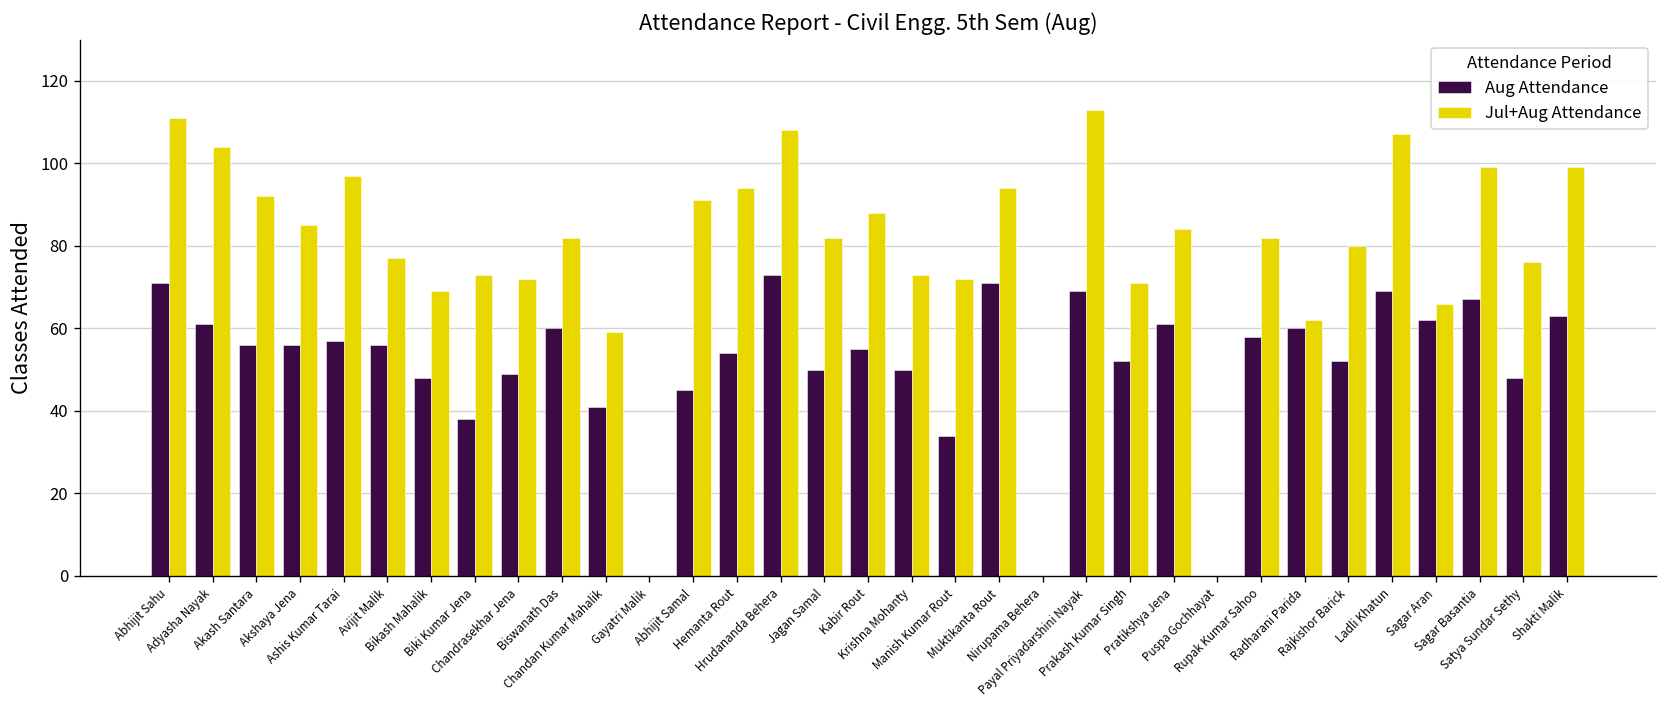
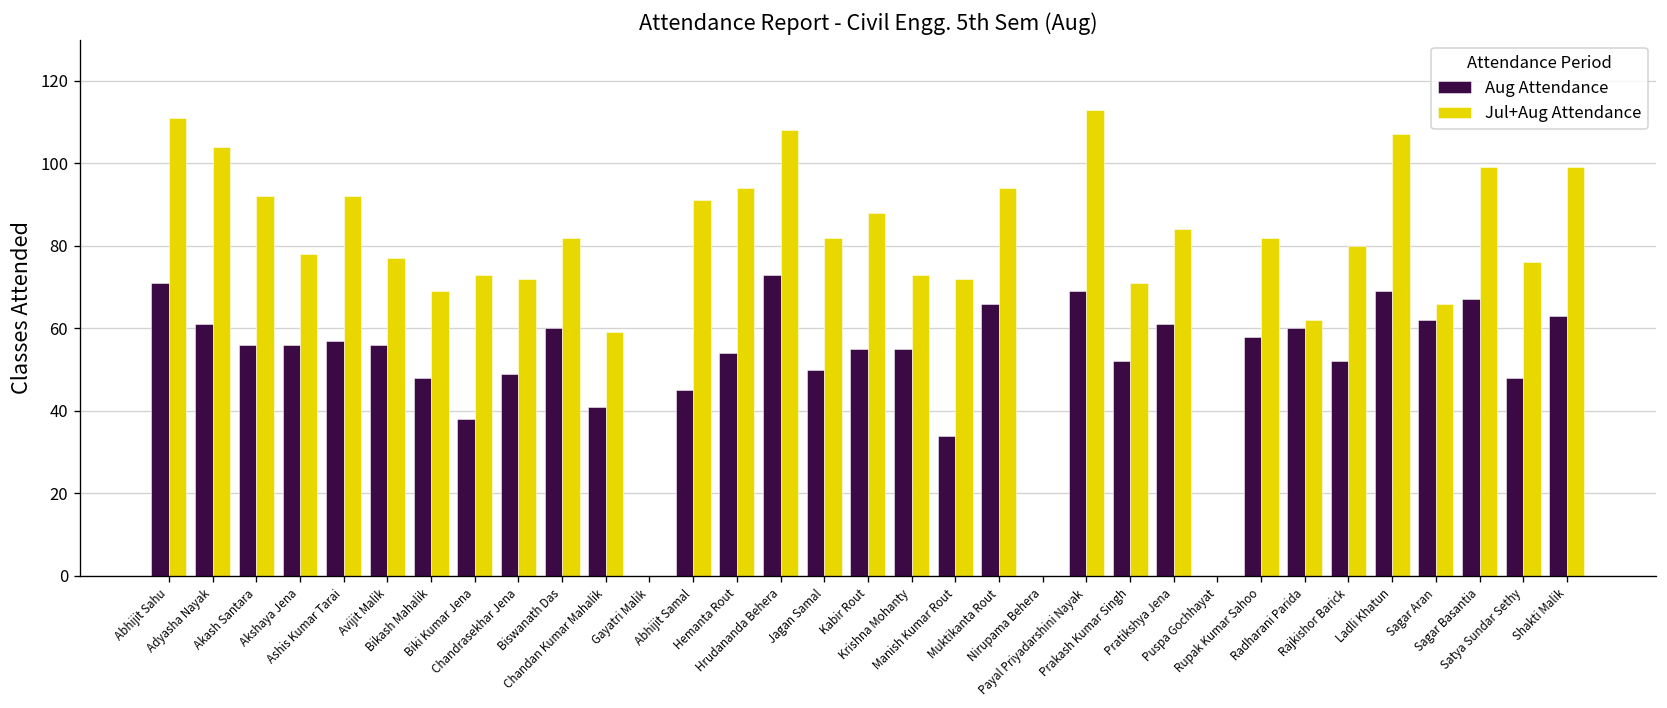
  {
    "Aug Attendance": {
      "Abhijit Sahu": 71,
      "Adyasha Nayak": 61,
      "Akash Santara": 56,
      "Akshaya Jena": 56,
      "Ashis Kumar Tarai": 57,
      "Avijit Malik": 56,
      "Bikash Mahalik": 48,
      "Biki Kumar Jena": 38,
      "Chandrasekhar Jena": 49,
      "Biswanath Das": 60,
      "Chandan Kumar Mahalik": 41,
      "Gayatri Malik": 0,
      "Abhijit Samal": 45,
      "Hemanta Rout": 54,
      "Hrudananda Behera": 73,
      "Jagan Samal": 50,
      "Kabir Rout": 55,
-     "Krishna Mohanty": 50,
+     "Krishna Mohanty": 55,
      "Manish Kumar Rout": 34,
-     "Muktikanta Rout": 71,
+     "Muktikanta Rout": 66,
      "Nirupama Behera": 0,
      "Payal Priyadarshini Nayak": 69,
      "Prakash Kumar Singh": 52,
      "Pratikshya Jena": 61,
      "Puspa Gochhayat": 0,
      "Rupak Kumar Sahoo": 58,
      "Radharani Parida": 60,
      "Rajkishor Barick": 52,
      "Ladli Khatun": 69,
      "Sagar Aran": 62,
      "Sagar Basantia": 67,
      "Satya Sundar Sethy": 48,
      "Shakti Malik": 63
    },
    "Jul+Aug Attendance": {
      "Abhijit Sahu": 111,
      "Adyasha Nayak": 104,
      "Akash Santara": 92,
-     "Akshaya Jena": 85,
-     "Ashis Kumar Tarai": 97,
+     "Akshaya Jena": 78,
+     "Ashis Kumar Tarai": 92,
      "Avijit Malik": 77,
      "Bikash Mahalik": 69,
      "Biki Kumar Jena": 73,
      "Chandrasekhar Jena": 72,
      "Biswanath Das": 82,
      "Chandan Kumar Mahalik": 59,
      "Gayatri Malik": 0,
      "Abhijit Samal": 91,
      "Hemanta Rout": 94,
      "Hrudananda Behera": 108,
      "Jagan Samal": 82,
      "Kabir Rout": 88,
      "Krishna Mohanty": 73,
      "Manish Kumar Rout": 72,
      "Muktikanta Rout": 94,
      "Nirupama Behera": 0,
      "Payal Priyadarshini Nayak": 113,
      "Prakash Kumar Singh": 71,
      "Pratikshya Jena": 84,
      "Puspa Gochhayat": 0,
      "Rupak Kumar Sahoo": 82,
      "Radharani Parida": 62,
      "Rajkishor Barick": 80,
      "Ladli Khatun": 107,
      "Sagar Aran": 66,
      "Sagar Basantia": 99,
      "Satya Sundar Sethy": 76,
      "Shakti Malik": 99
    }
  }
